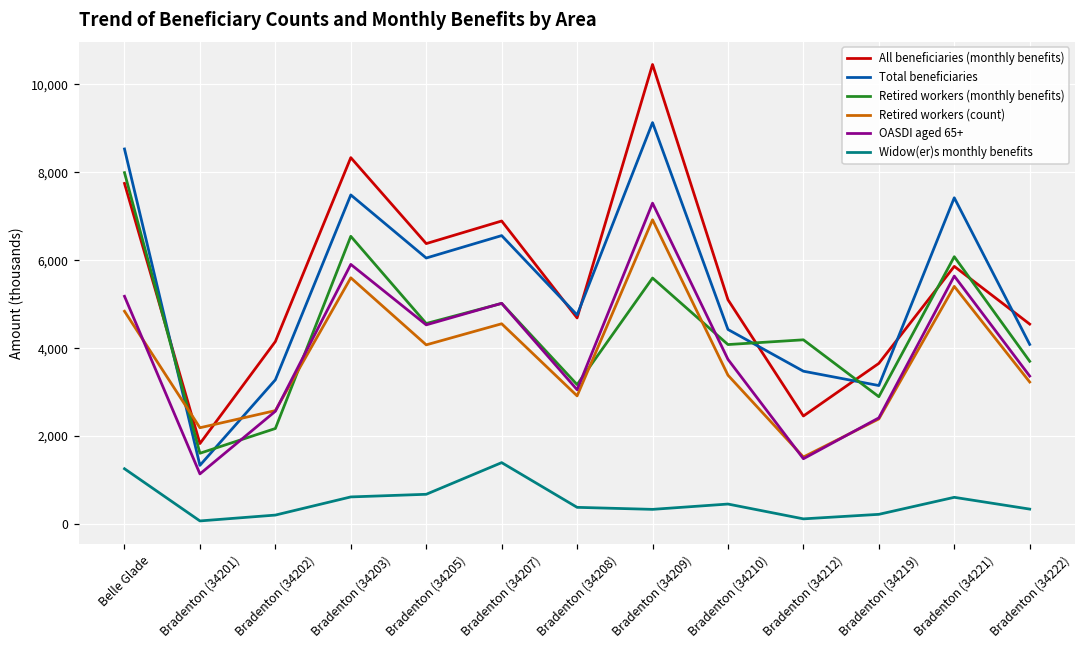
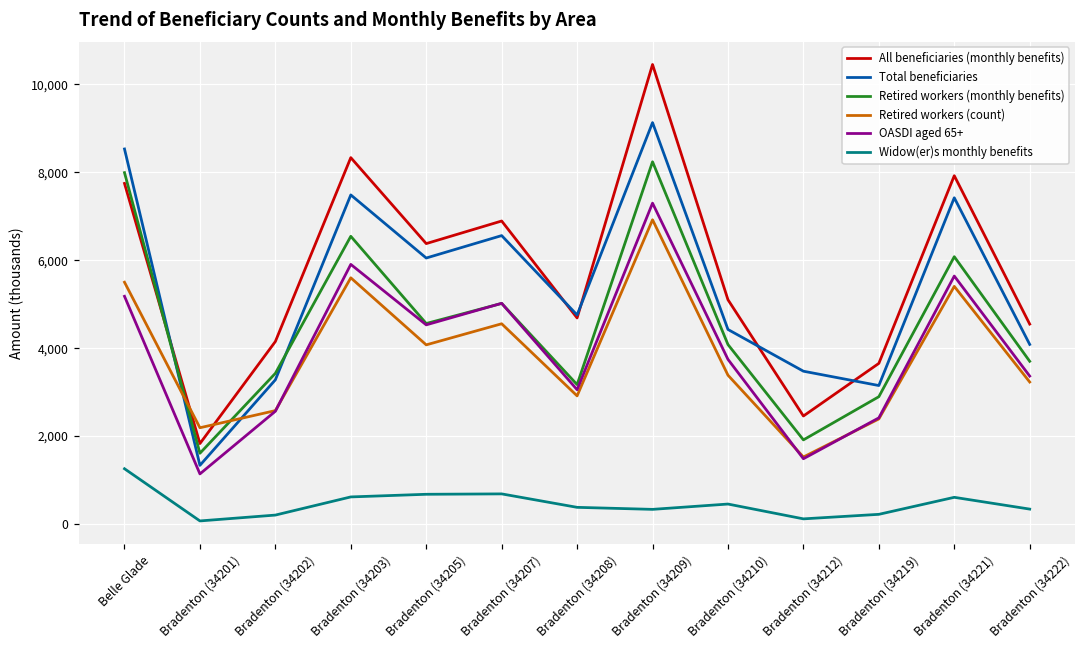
  {
    "All beneficiaries (monthly benefits)": {
      "Belle Glade": "7,700",
      "Bradenton (34201)": "1,800",
      "Bradenton (34202)": "4,200",
      "Bradenton (34203)": "8,300",
      "Bradenton (34205)": "6,400",
      "Bradenton (34207)": "6,900",
      "Bradenton (34208)": "4,700",
      "Bradenton (34209)": "10,500",
      "Bradenton (34210)": "5,100",
      "Bradenton (34212)": "2,500",
      "Bradenton (34219)": "3,700",
-     "Bradenton (34221)": "5,900",
+     "Bradenton (34221)": "7,900",
      "Bradenton (34222)": "4,500"
    },
    "Total beneficiaries": {
      "Belle Glade": "8,500",
      "Bradenton (34201)": "1,300",
      "Bradenton (34202)": "3,300",
      "Bradenton (34203)": "7,500",
      "Bradenton (34205)": "6,100",
      "Bradenton (34207)": "6,600",
      "Bradenton (34208)": "4,800",
      "Bradenton (34209)": "9,100",
      "Bradenton (34210)": "4,400",
      "Bradenton (34212)": "3,500",
      "Bradenton (34219)": "3,200",
      "Bradenton (34221)": "7,400",
      "Bradenton (34222)": "4,100"
    },
    "Retired workers (monthly benefits)": {
      "Belle Glade": "8,000",
      "Bradenton (34201)": "1,600",
-     "Bradenton (34202)": "2,200",
+     "Bradenton (34202)": "3,400",
      "Bradenton (34203)": "6,500",
      "Bradenton (34208)": "3,200",
-     "Bradenton (34209)": "5,600",
+     "Bradenton (34209)": "8,200",
      "Bradenton (34210)": "4,100",
-     "Bradenton (34212)": "4,200",
+     "Bradenton (34212)": "1,900",
      "Bradenton (34219)": "2,900",
      "Bradenton (34221)": "6,100",
      "Bradenton (34222)": "3,700"
    },
    "Retired workers (count)": {
-     "Belle Glade": "4,800",
+     "Belle Glade": "5,500",
      "Bradenton (34201)": "2,200",
      "Bradenton (34203)": "5,600",
      "Bradenton (34205)": "4,100",
      "Bradenton (34207)": "4,600",
      "Bradenton (34208)": "2,900",
      "Bradenton (34209)": "6,900",
      "Bradenton (34210)": "3,400",
      "Bradenton (34221)": "5,400",
      "Bradenton (34222)": "3,200"
    },
    "OASDI aged 65+": {
      "Belle Glade": "5,200",
      "Bradenton (34201)": "1,100",
      "Bradenton (34203)": "5,900",
      "Bradenton (34208)": "3,100",
      "Bradenton (34209)": "7,300",
      "Bradenton (34210)": "3,700",
      "Bradenton (34221)": "5,600",
      "Bradenton (34222)": "3,400"
    },
    "Widow(er)s monthly benefits": {
      "Belle Glade": "1,300",
      "Bradenton (34201)": "100",
      "Bradenton (34202)": "200",
      "Bradenton (34203)": "600",
      "Bradenton (34205)": "700",
-     "Bradenton (34207)": "1,400",
+     "Bradenton (34207)": "700",
      "Bradenton (34208)": "400",
      "Bradenton (34209)": "300",
      "Bradenton (34210)": "500",
      "Bradenton (34212)": "100",
      "Bradenton (34219)": "200",
      "Bradenton (34221)": "600",
      "Bradenton (34222)": "300"
    }
  }
